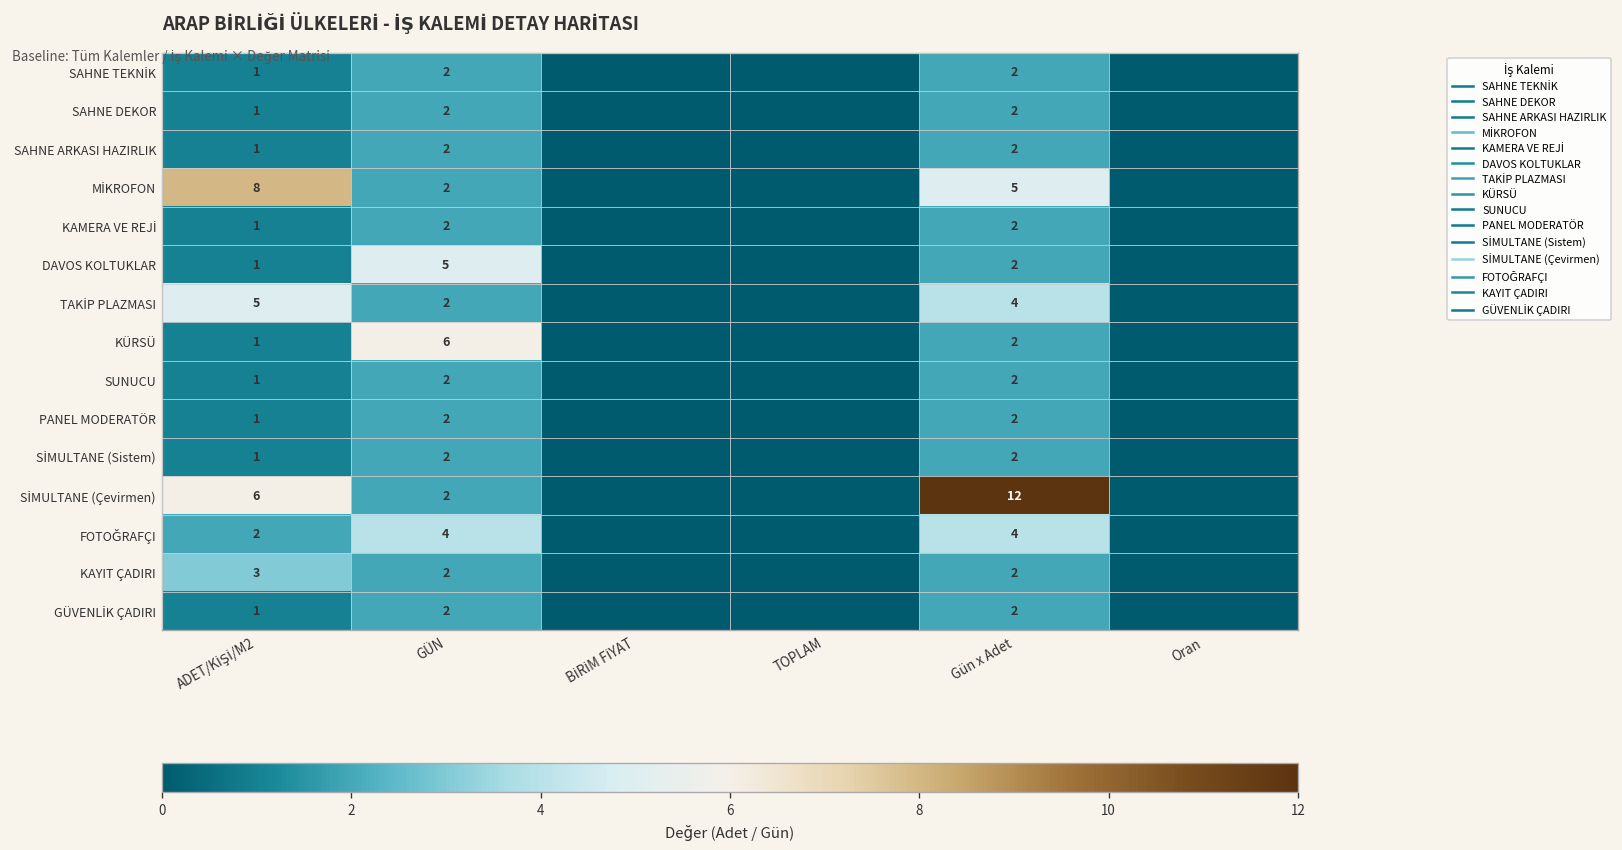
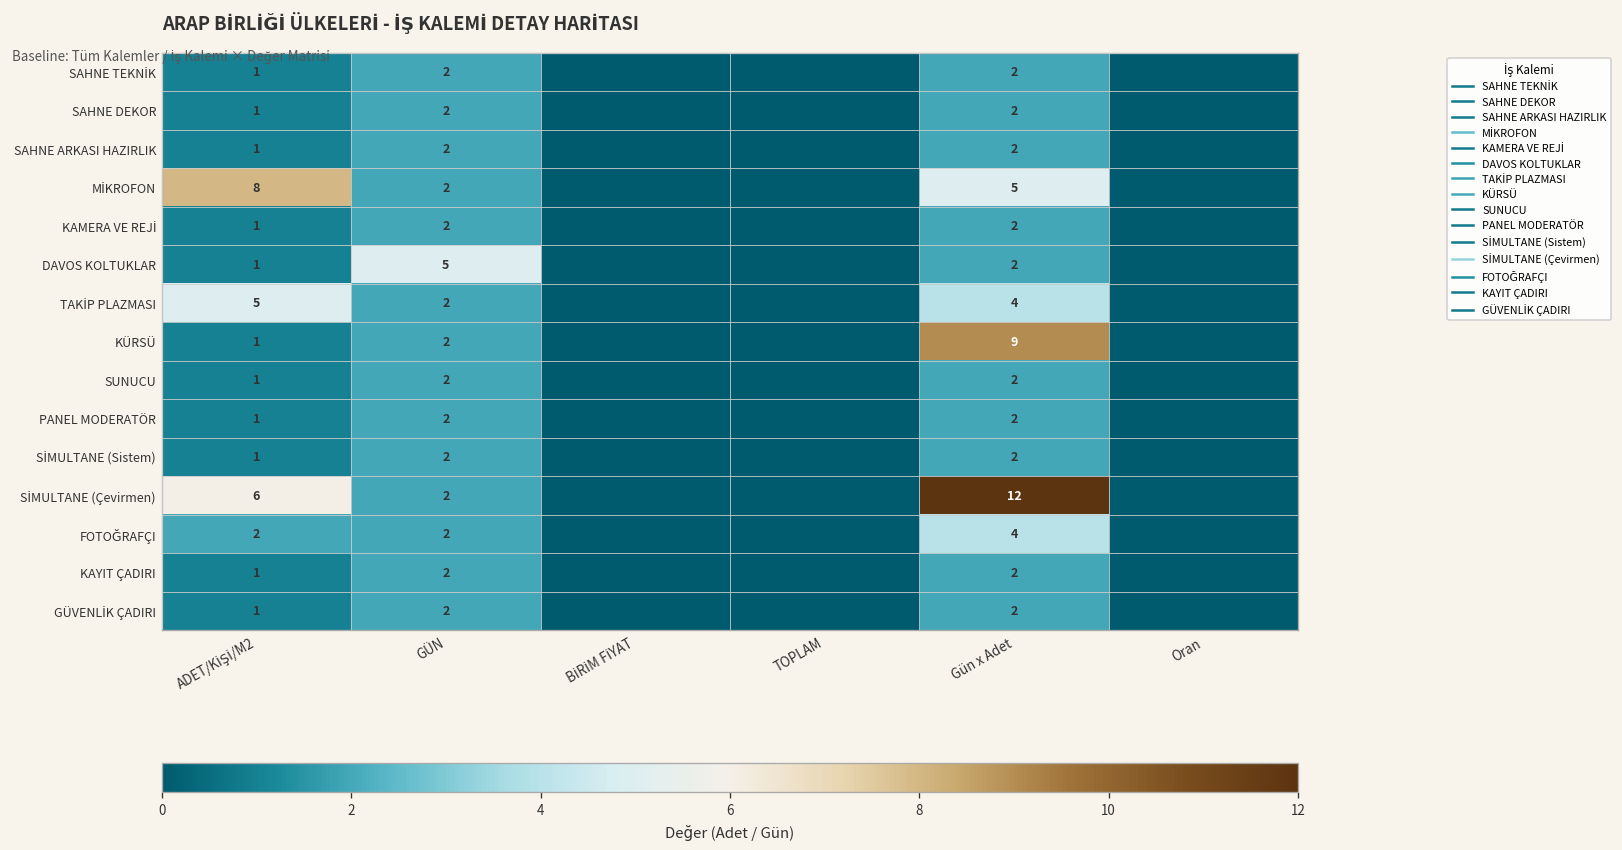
  {
    "SAHNE TEKNİK": {
      "ADET/KİŞİ/M2": 1,
      "GÜN": 2,
      "Gün x Adet": 2
    },
    "SAHNE DEKOR": {
      "ADET/KİŞİ/M2": 1,
      "GÜN": 2,
      "Gün x Adet": 2
    },
    "SAHNE ARKASI HAZIRLIK": {
      "ADET/KİŞİ/M2": 1,
      "GÜN": 2,
      "Gün x Adet": 2
    },
    "MİKROFON": {
      "ADET/KİŞİ/M2": 8,
      "GÜN": 2,
      "Gün x Adet": 5
    },
    "KAMERA VE REJİ": {
      "ADET/KİŞİ/M2": 1,
      "GÜN": 2,
      "Gün x Adet": 2
    },
    "DAVOS KOLTUKLAR": {
      "ADET/KİŞİ/M2": 1,
      "GÜN": 5,
      "Gün x Adet": 2
    },
    "TAKİP PLAZMASI": {
      "ADET/KİŞİ/M2": 5,
      "GÜN": 2,
      "Gün x Adet": 4
    },
    "KÜRSÜ": {
      "ADET/KİŞİ/M2": 1,
-     "GÜN": 6,
-     "Gün x Adet": 2
+     "GÜN": 2,
+     "Gün x Adet": 9
    },
    "SUNUCU": {
      "ADET/KİŞİ/M2": 1,
      "GÜN": 2,
      "Gün x Adet": 2
    },
    "PANEL MODERATÖR": {
      "ADET/KİŞİ/M2": 1,
      "GÜN": 2,
      "Gün x Adet": 2
    },
    "SİMULTANE (Sistem)": {
      "ADET/KİŞİ/M2": 1,
      "GÜN": 2,
      "Gün x Adet": 2
    },
    "SİMULTANE (Çevirmen)": {
      "ADET/KİŞİ/M2": 6,
      "GÜN": 2,
      "Gün x Adet": 12
    },
    "FOTOĞRAFÇI": {
      "ADET/KİŞİ/M2": 2,
-     "GÜN": 4,
+     "GÜN": 2,
      "Gün x Adet": 4
    },
    "KAYIT ÇADIRI": {
-     "ADET/KİŞİ/M2": 3,
+     "ADET/KİŞİ/M2": 1,
      "GÜN": 2,
      "Gün x Adet": 2
    },
    "GÜVENLİK ÇADIRI": {
      "ADET/KİŞİ/M2": 1,
      "GÜN": 2,
      "Gün x Adet": 2
    }
  }
